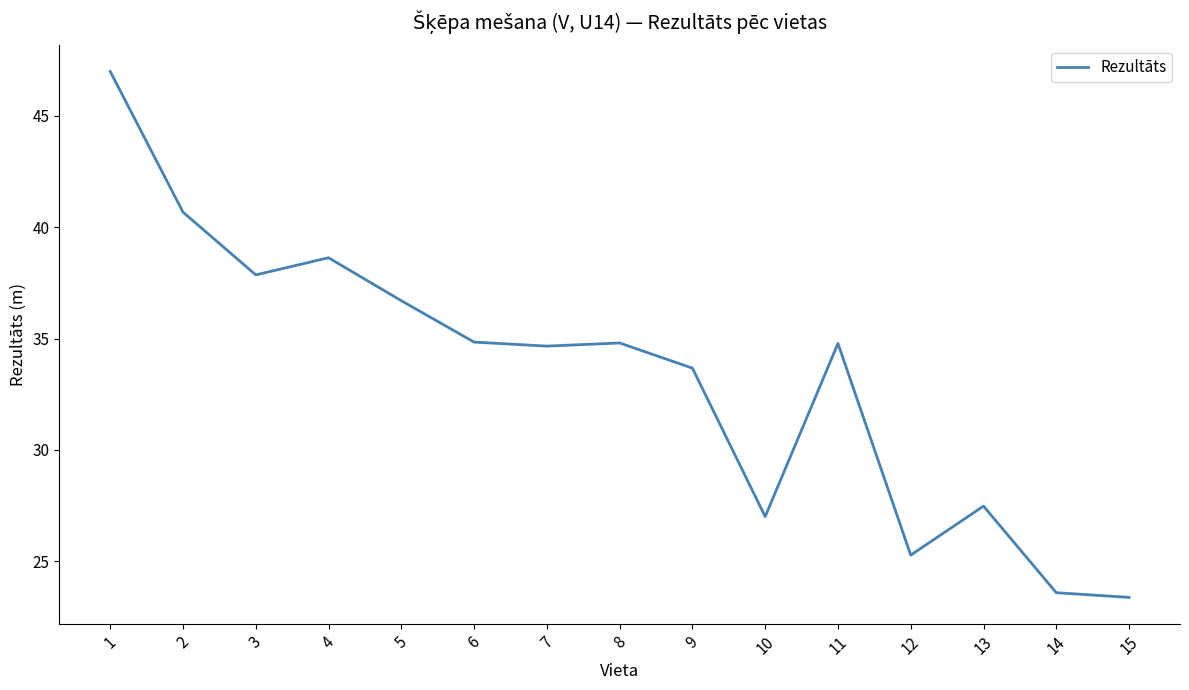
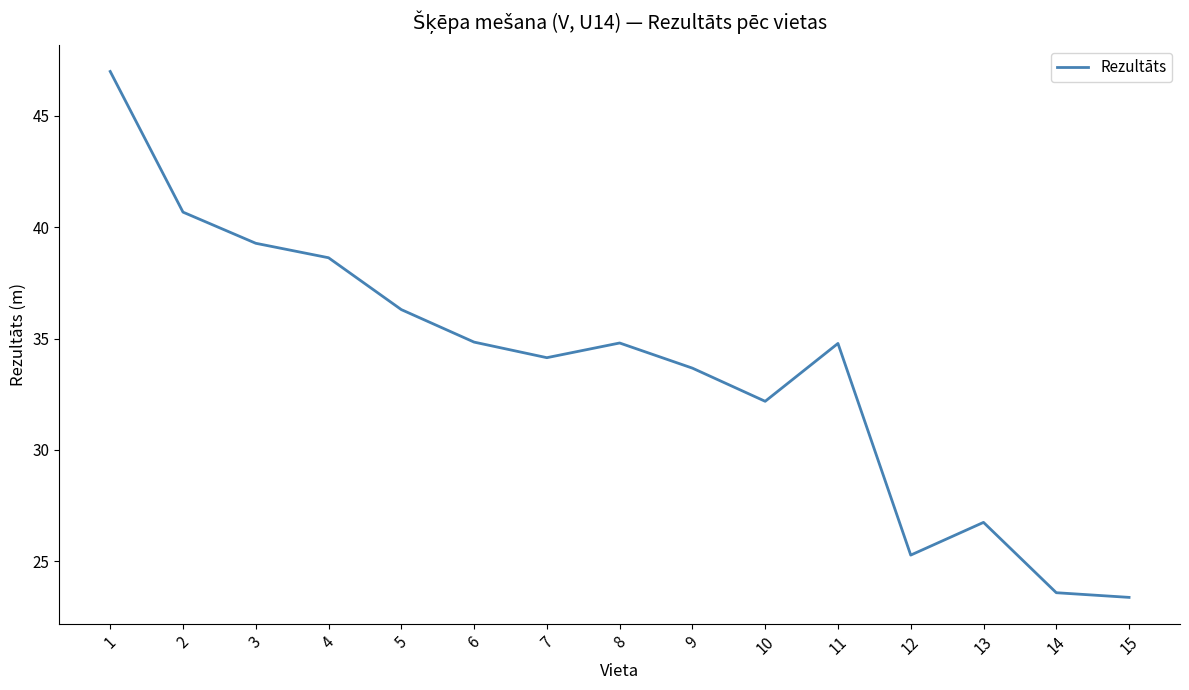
  {
    "1": 47.0,
    "2": 40.7,
-   "3": 37.9,
+   "3": 39.3,
    "4": 38.6,
-   "5": 36.7,
+   "5": 36.3,
    "6": 34.8,
-   "7": 34.7,
+   "7": 34.1,
    "8": 34.8,
    "9": 33.7,
-   "10": 27.0,
+   "10": 32.2,
    "11": 34.8,
    "12": 25.3,
-   "13": 27.5,
+   "13": 26.7,
    "14": 23.6,
    "15": 23.4
  }
